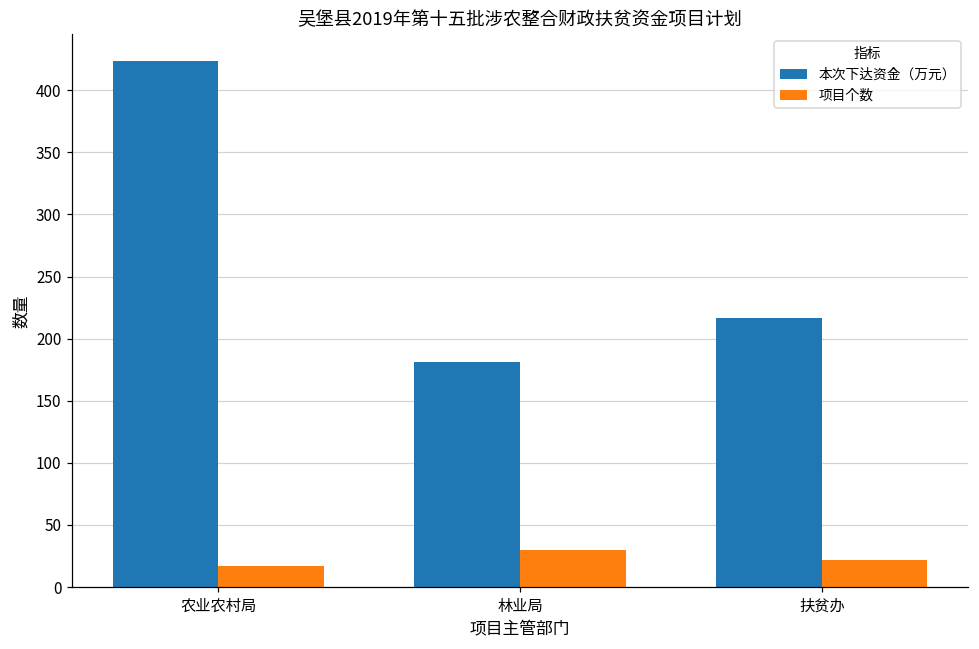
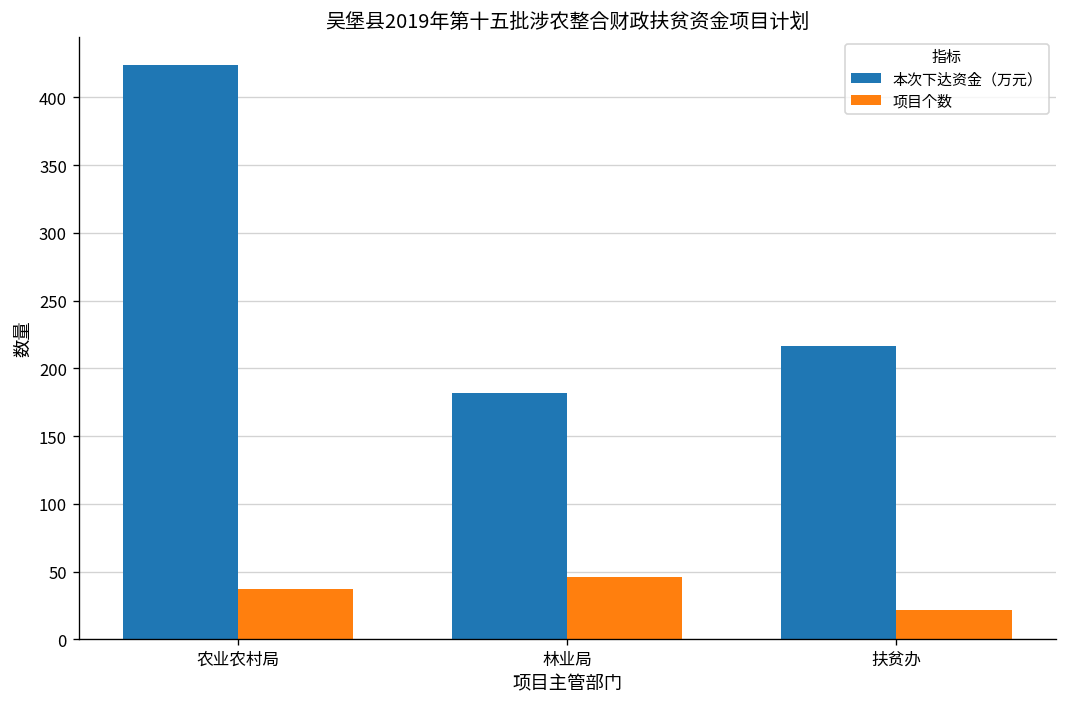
  {
    "本次下达资金（万元）": {
      "农业农村局": 424,
      "林业局": 182,
      "扶贫办": 217
    },
    "项目个数": {
-     "农业农村局": 17,
-     "林业局": 30,
+     "农业农村局": 37,
+     "林业局": 46,
      "扶贫办": 22
    }
  }
